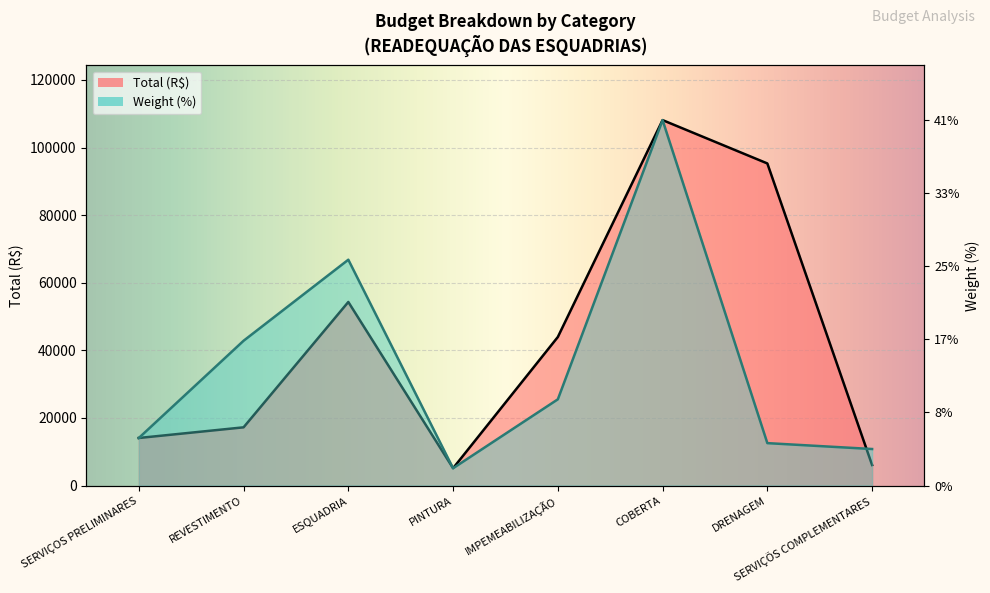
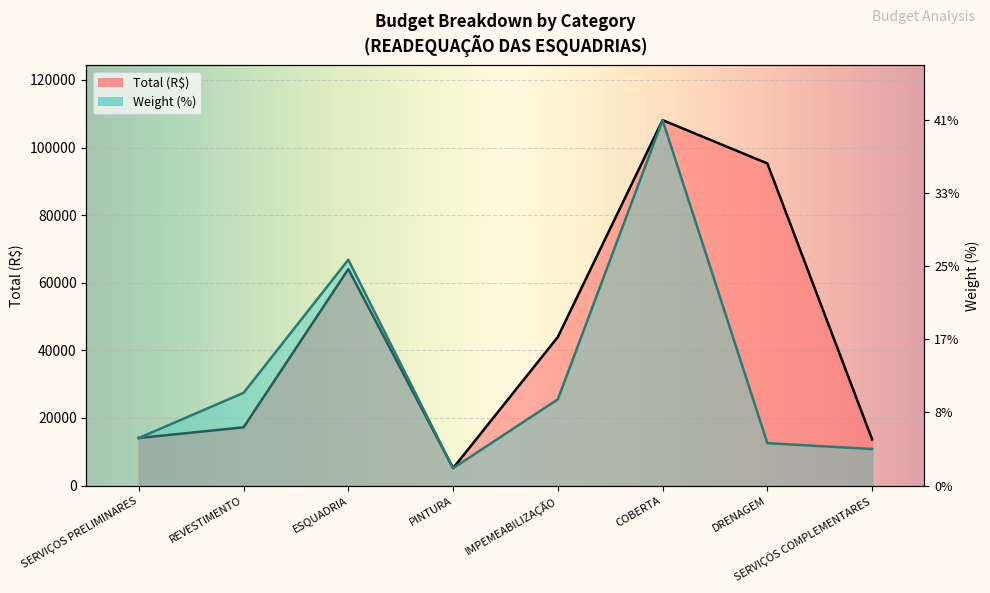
  {
    "Total (R$)": {
      "SERVIÇOS PRELIMINARES": "14000",
      "REVESTIMENTO": "17000",
-     "ESQUADRIA": "54000",
+     "ESQUADRIA": "64000",
      "PINTURA": "5000",
      "IMPEMEABILIZAÇÃO": "44000",
      "COBERTA": "108000",
      "DRENAGEM": "95000",
-     "SERVIÇÕS COMPLEMENTARES": "6000"
+     "SERVIÇÕS COMPLEMENTARES": "14000"
    },
    "Weight (%)": {
      "SERVIÇOS PRELIMINARES": "5%",
-     "REVESTIMENTO": "16%",
+     "REVESTIMENTO": "10%",
      "ESQUADRIA": "25%",
      "PINTURA": "2%",
      "IMPEMEABILIZAÇÃO": "10%",
      "COBERTA": "41%",
      "DRENAGEM": "5%",
      "SERVIÇÕS COMPLEMENTARES": "4%"
    }
  }
